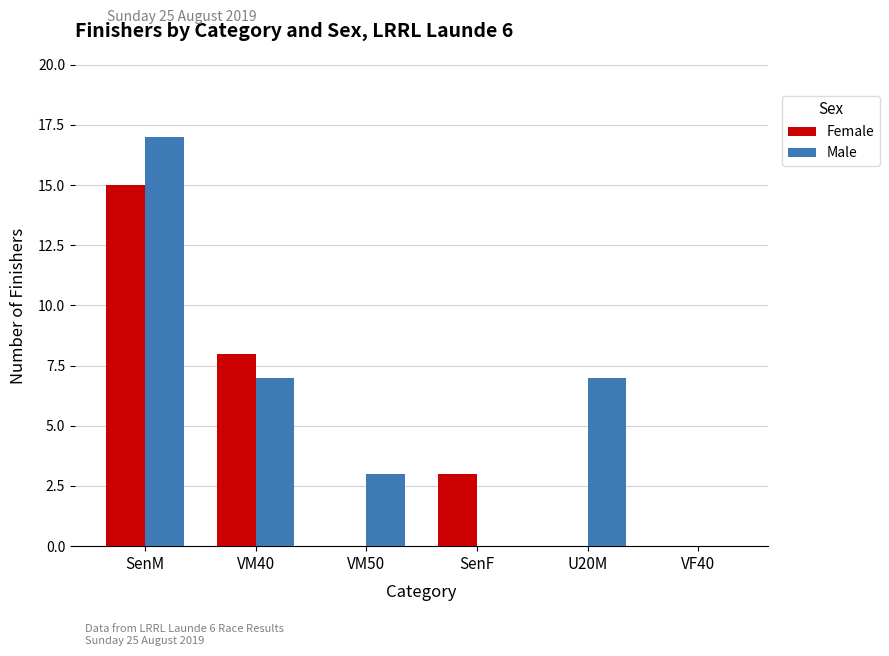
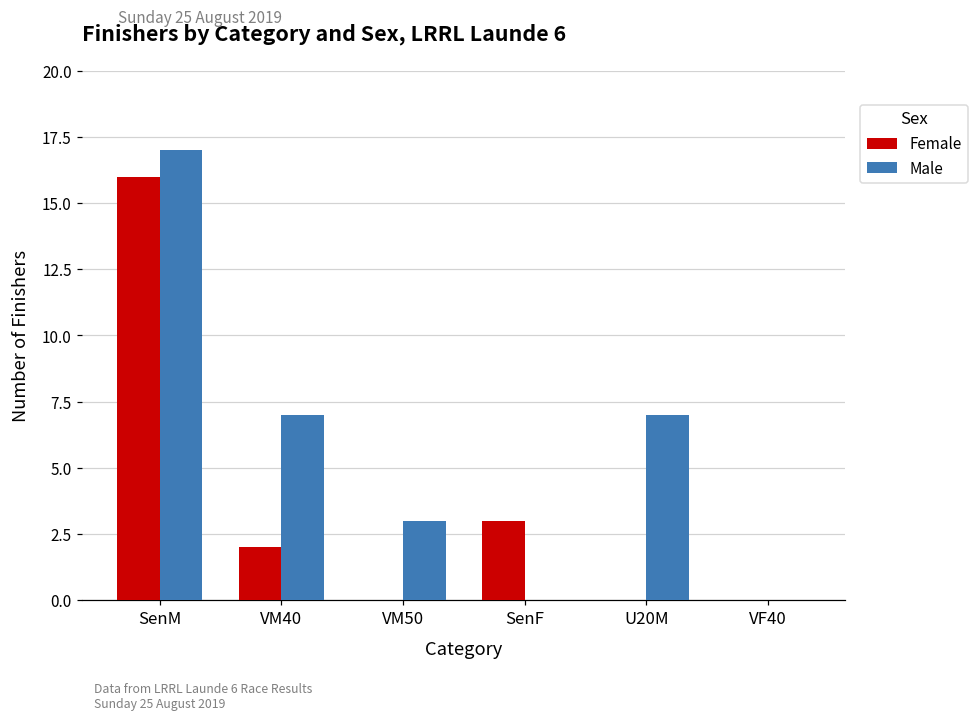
  {
    "Female": {
-     "SenM": 15,
-     "VM40": 8,
+     "SenM": 16,
+     "VM40": 2,
      "VM50": 0,
      "SenF": 3,
      "U20M": 0,
      "VF40": 0
    },
    "Male": {
      "SenM": 17,
      "VM40": 7,
      "VM50": 3,
      "SenF": 0,
      "U20M": 7,
      "VF40": 0
    }
  }
